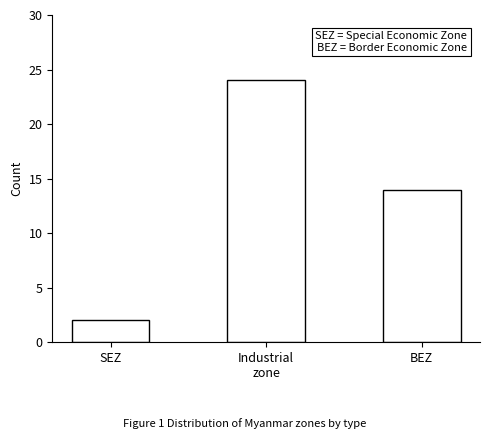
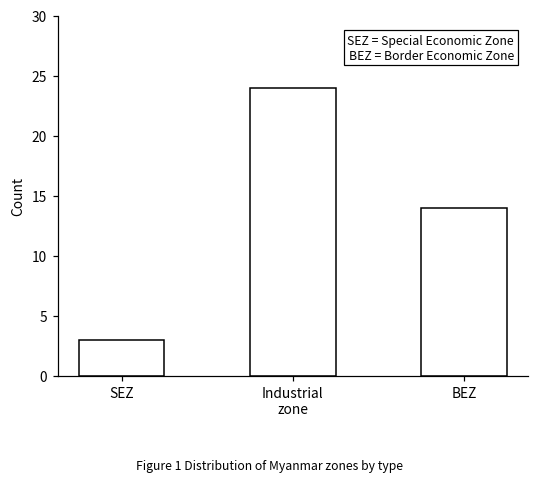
  {
-   "SEZ": 2,
+   "SEZ": 3,
    "Industrial zone": 24,
    "BEZ": 14
  }
